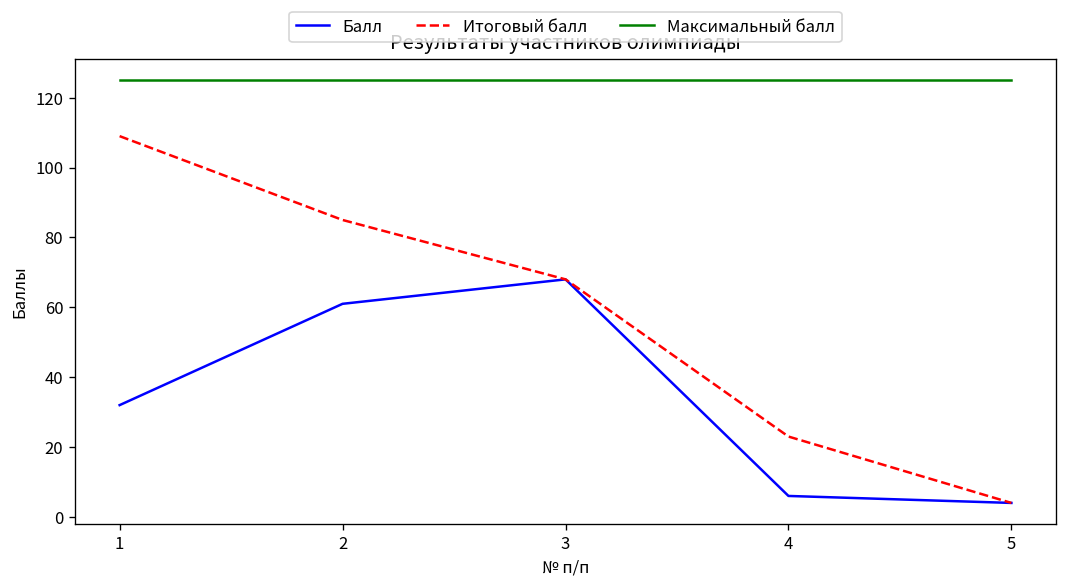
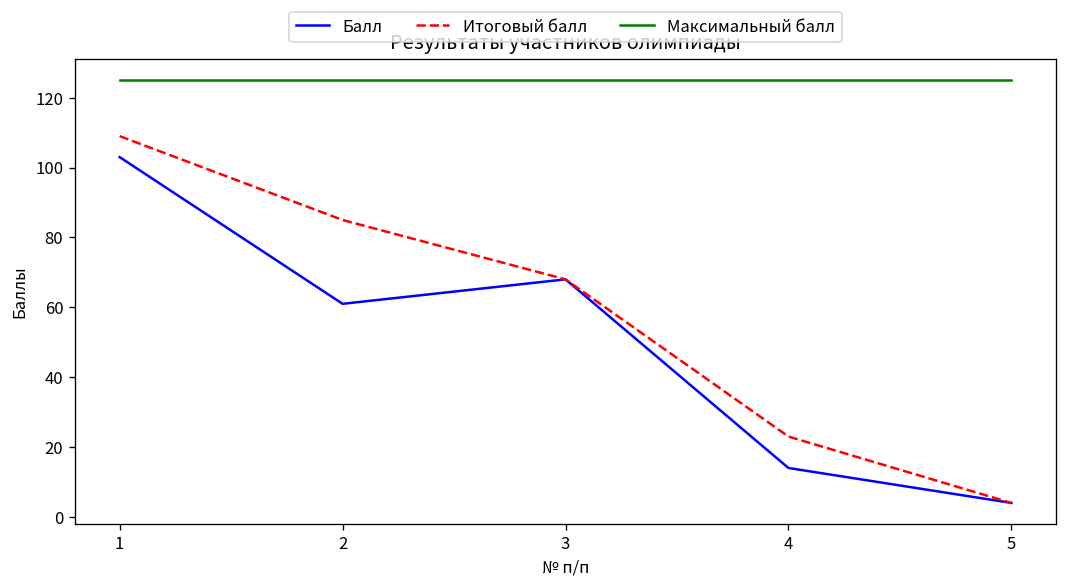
  {
    "Балл": {
-     "1": 32,
+     "1": 103,
      "2": 61,
-     "4": 6
+     "4": 14
    },
    "Итоговый балл": {
      "1": 109,
      "2": 85,
      "4": 23
    },
    "Максимальный балл": {
      "1": 125,
      "2": 125,
      "3": 125,
      "4": 125,
      "5": 125
    }
  }
